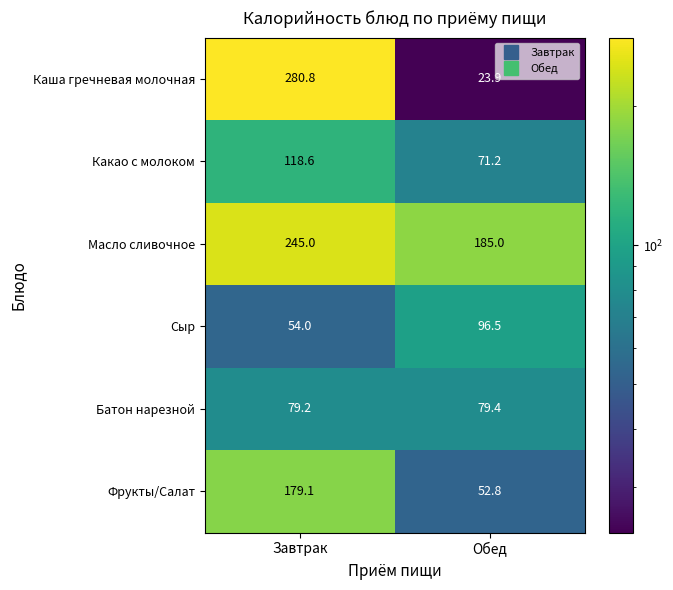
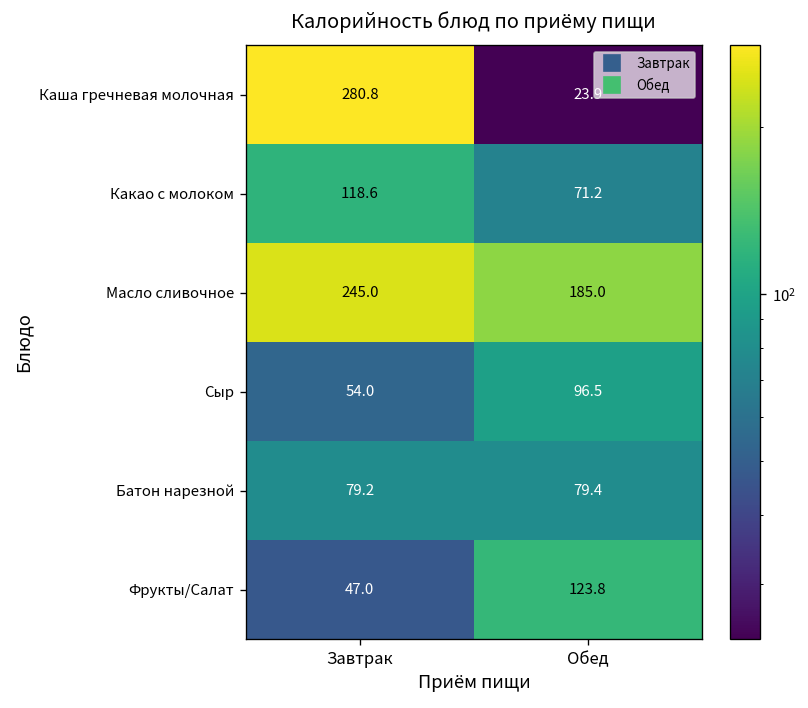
  {
    "Каша гречневая молочная": {
      "Завтрак": 280.8
    },
    "Какао с молоком": {
      "Завтрак": 118.6,
      "Обед": 71.2
    },
    "Масло сливочное": {
      "Завтрак": 245.0,
      "Обед": 185.0
    },
    "Сыр": {
      "Завтрак": 54.0,
      "Обед": 96.5
    },
    "Батон нарезной": {
      "Завтрак": 79.2,
      "Обед": 79.4
    },
    "Фрукты/Салат": {
-     "Завтрак": 179.1,
-     "Обед": 52.8
+     "Завтрак": 47.0,
+     "Обед": 123.8
    }
  }
